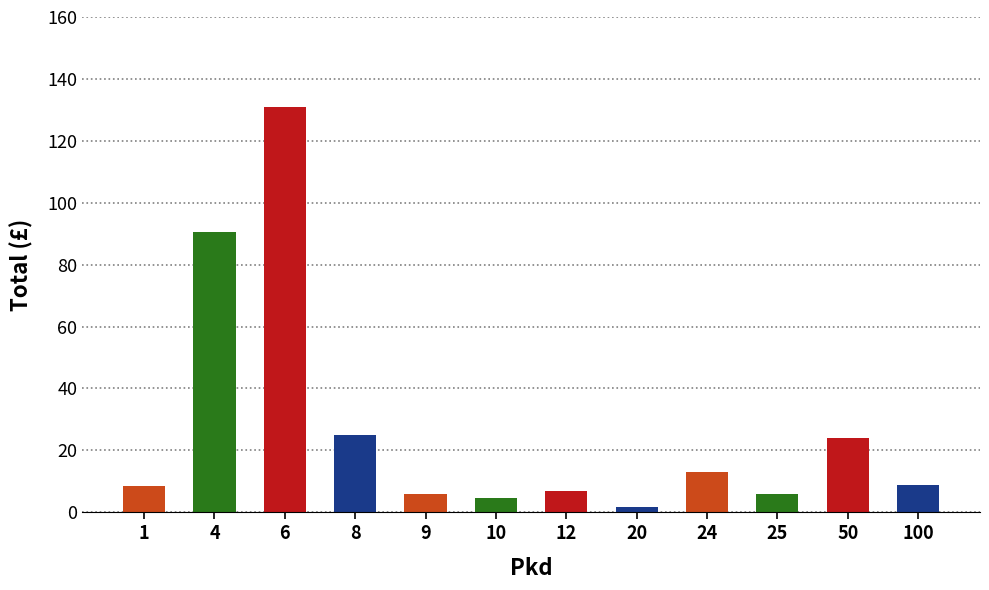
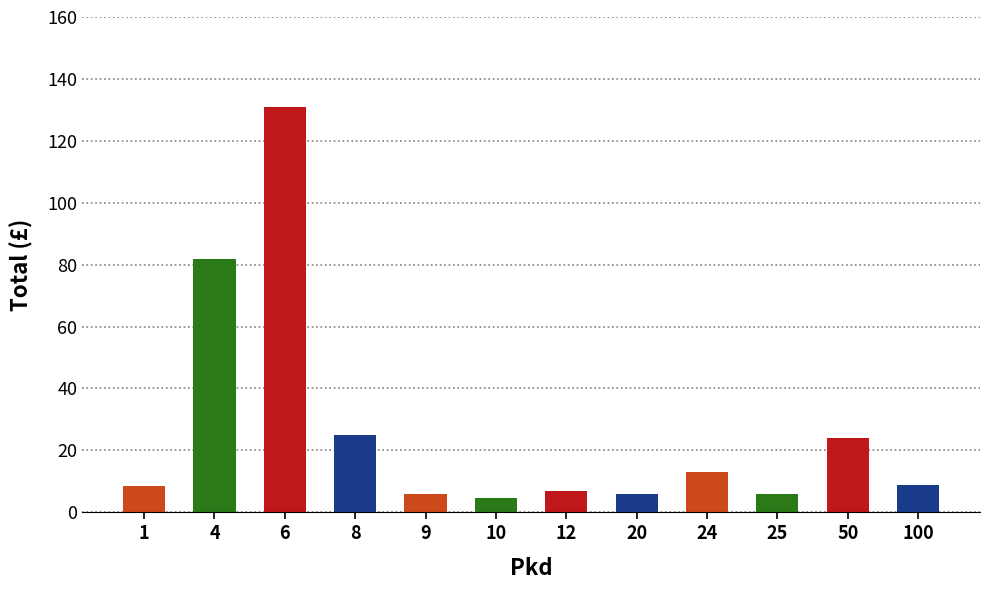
  {
    "1": 8,
-   "4": 90,
+   "4": 82,
    "6": 131,
    "8": 25,
    "9": 6,
    "10": 4,
    "12": 7,
-   "20": 2,
+   "20": 6,
    "24": 13,
    "25": 6,
    "50": 24,
    "100": 9
  }
